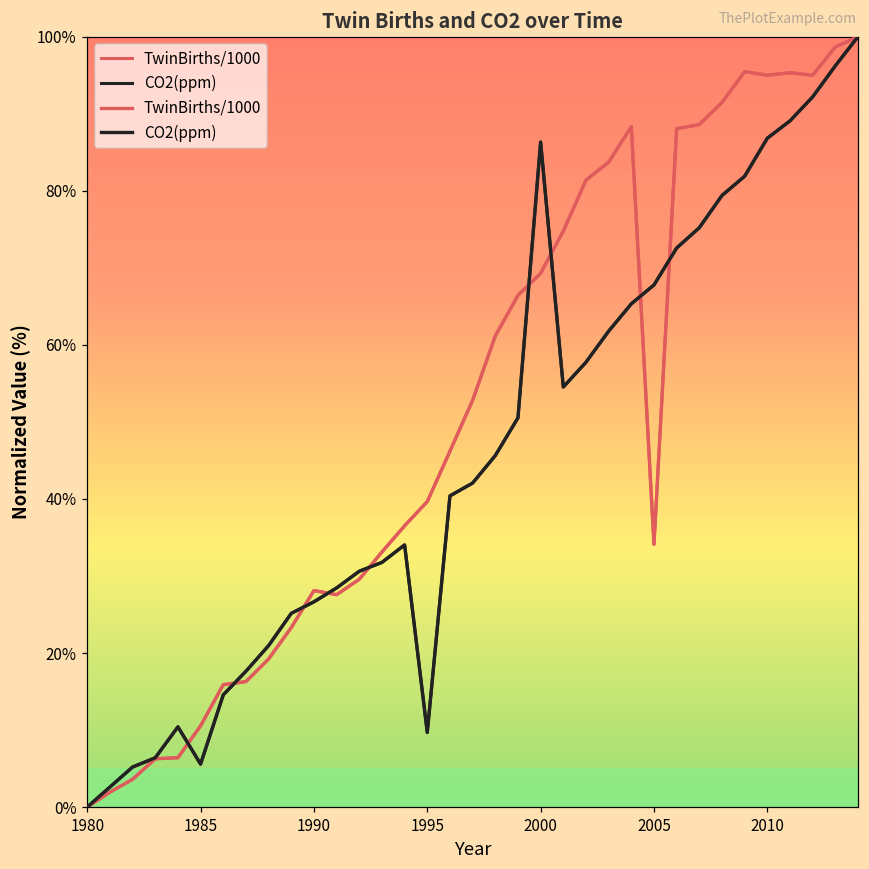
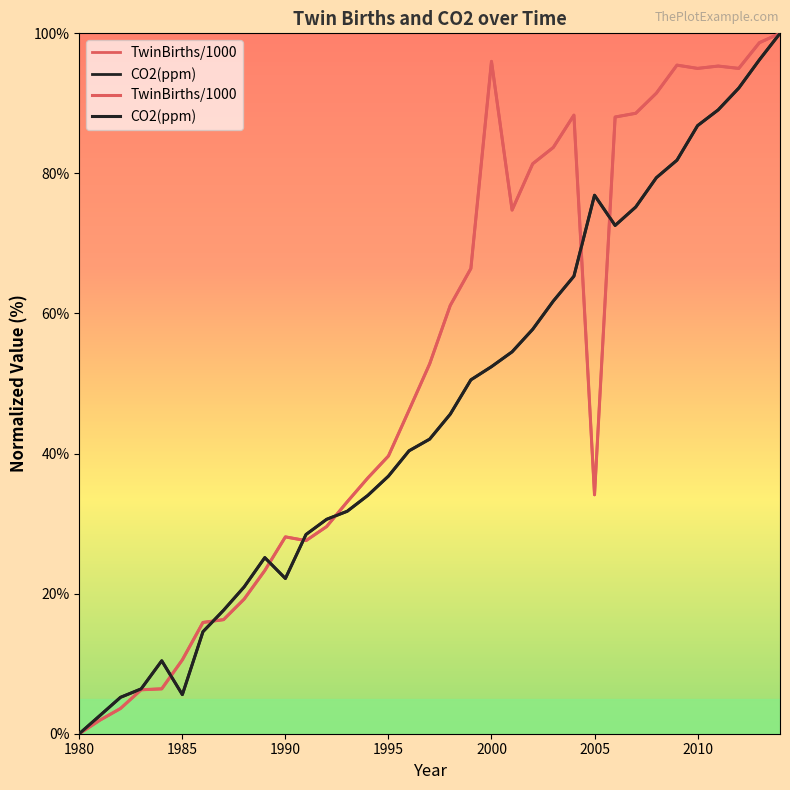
  {
    "TwinBirths/1000": {
      "1985": "11%",
      "1990": "28%",
      "1995": "40%",
-     "2000": "69%",
+     "2000": "96%",
      "2005": "34%",
      "2010": "95%"
    },
    "CO2(ppm)": {
      "1985": "6%",
-     "1990": "27%",
-     "1995": "10%",
-     "2000": "86%",
-     "2005": "68%",
+     "1990": "22%",
+     "1995": "37%",
+     "2000": "52%",
+     "2005": "77%",
      "2010": "87%"
    }
  }
